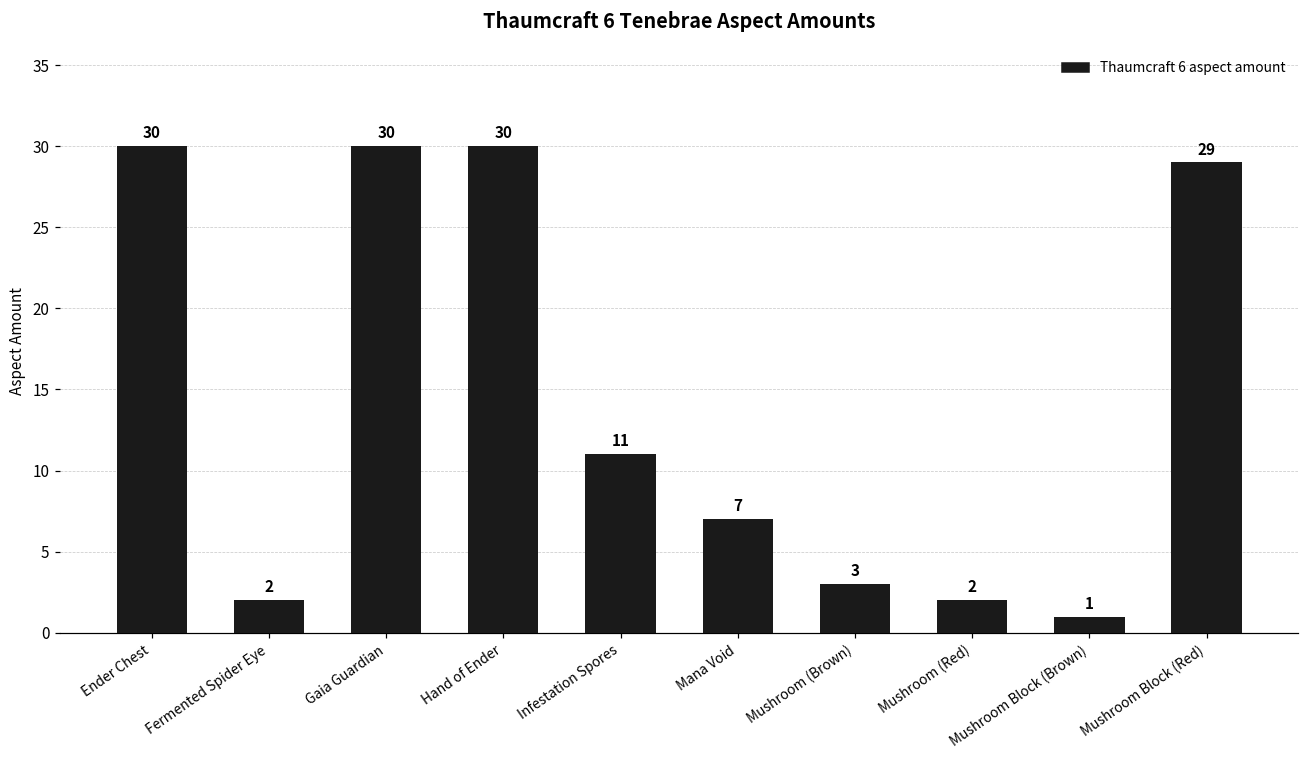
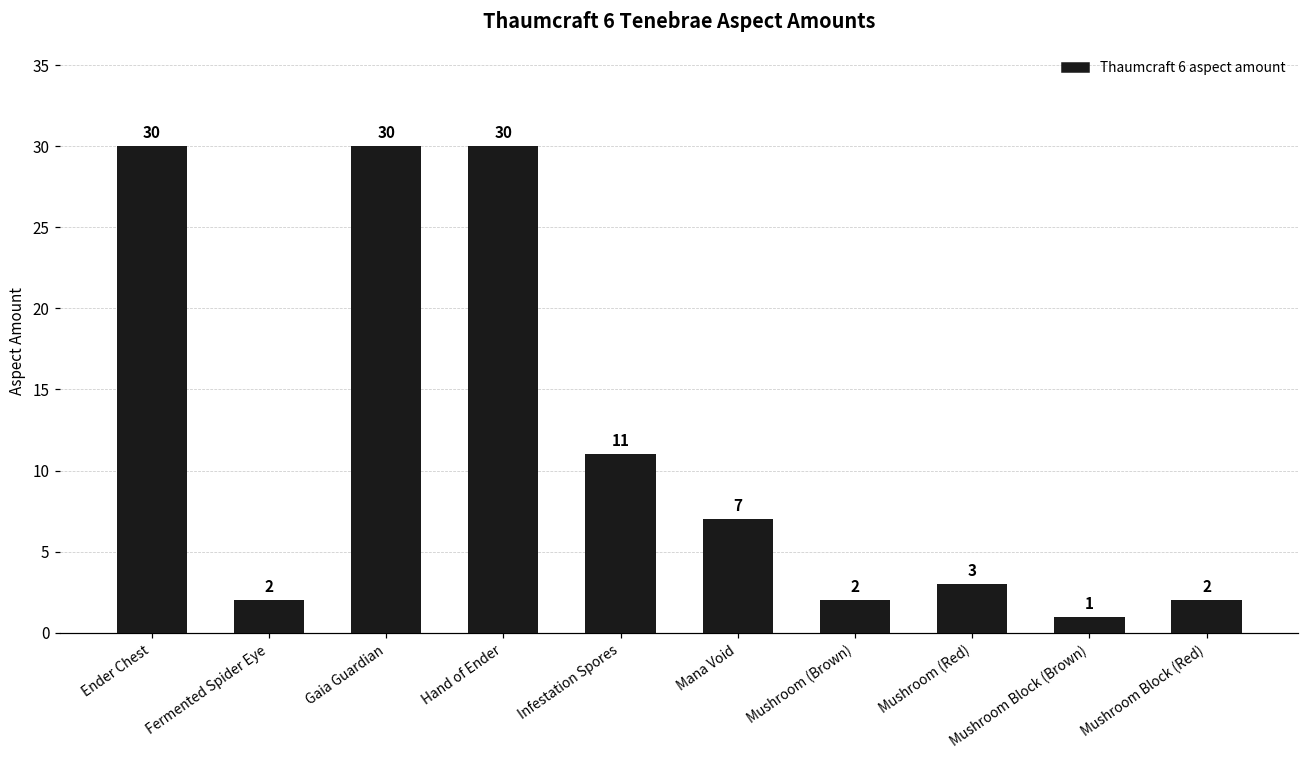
  {
    "Ender Chest": 30,
    "Fermented Spider Eye": 2,
    "Gaia Guardian": 30,
    "Hand of Ender": 30,
    "Infestation Spores": 11,
    "Mana Void": 7,
-   "Mushroom (Brown)": 3,
-   "Mushroom (Red)": 2,
+   "Mushroom (Brown)": 2,
+   "Mushroom (Red)": 3,
    "Mushroom Block (Brown)": 1,
-   "Mushroom Block (Red)": 29
+   "Mushroom Block (Red)": 2
  }
